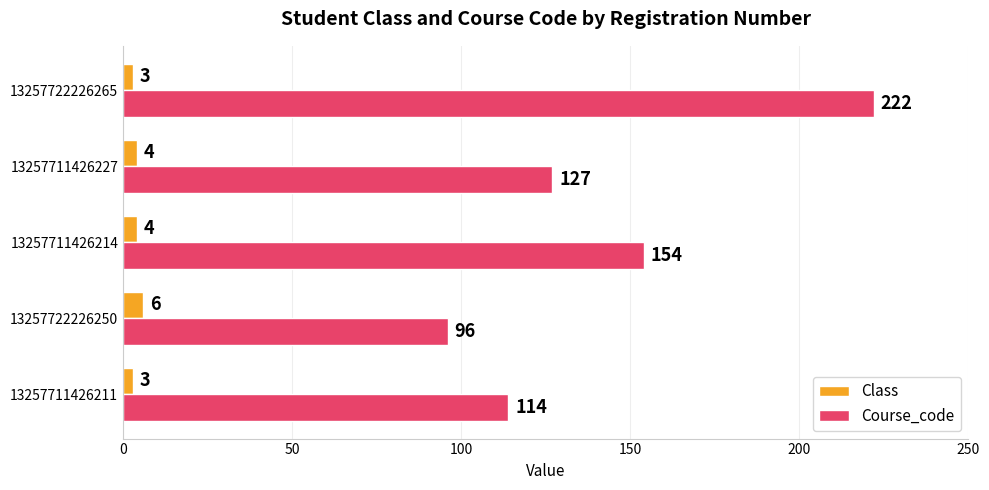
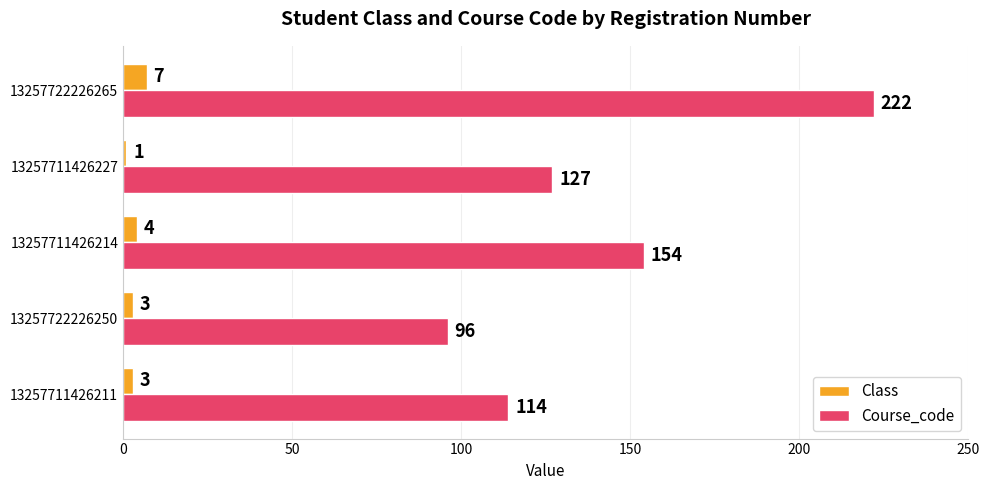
  {
    "Class": {
-     "13257722226265": 3,
-     "13257711426227": 4,
+     "13257722226265": 7,
+     "13257711426227": 1,
      "13257711426214": 4,
-     "13257722226250": 6,
+     "13257722226250": 3,
      "13257711426211": 3
    },
    "Course_code": {
      "13257722226265": 222,
      "13257711426227": 127,
      "13257711426214": 154,
      "13257722226250": 96,
      "13257711426211": 114
    }
  }
